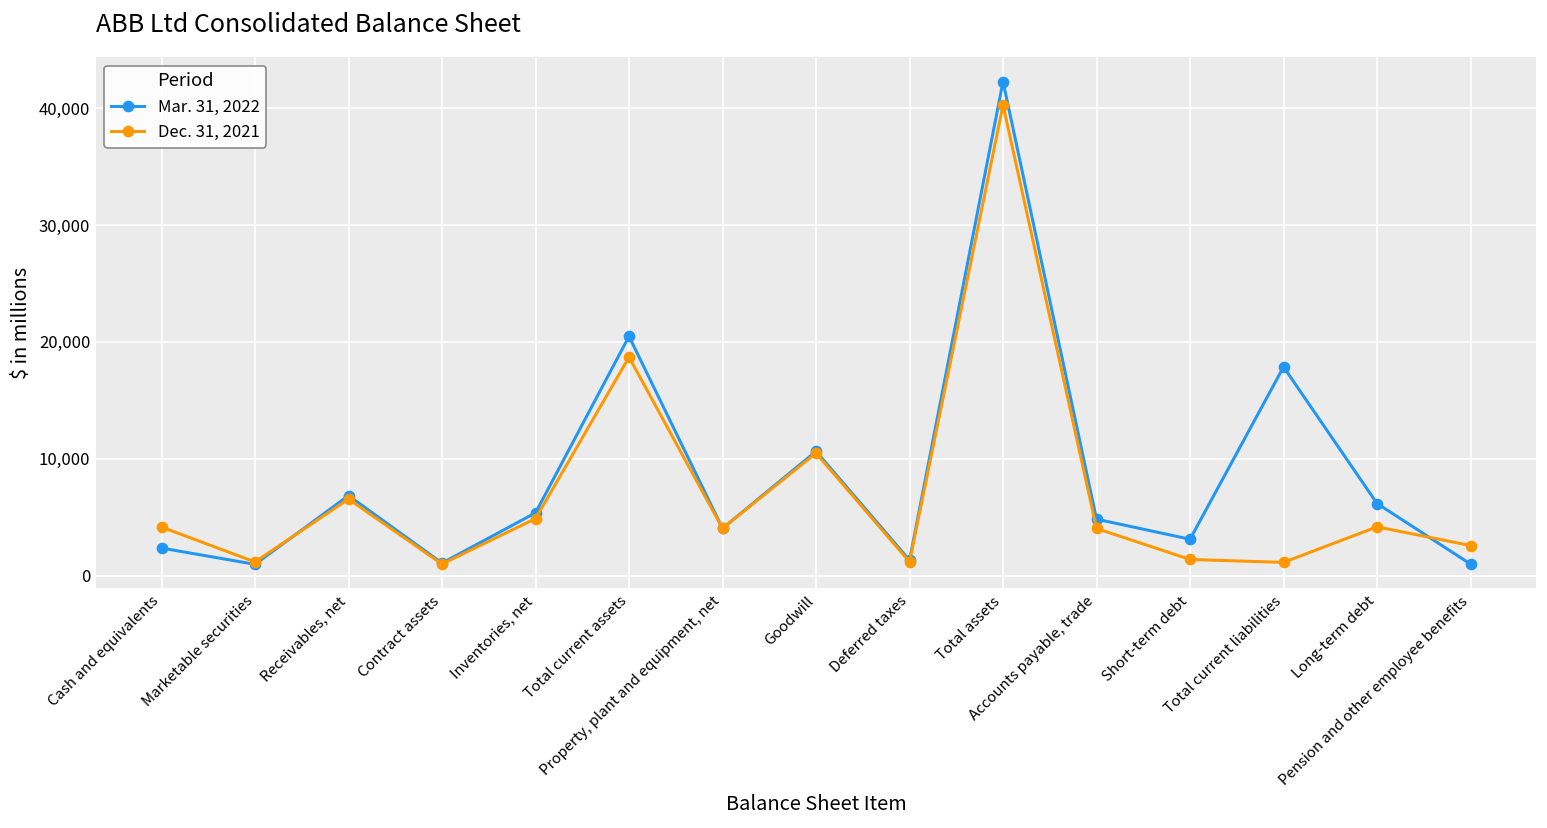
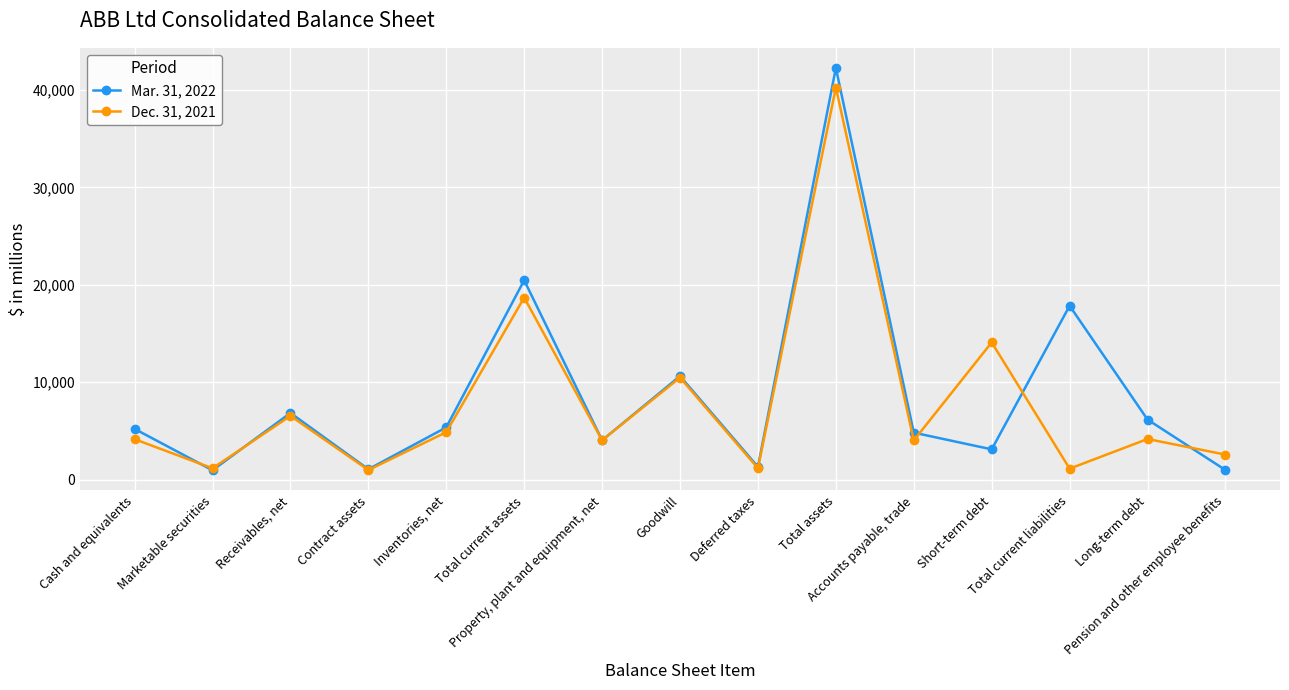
  {
    "Mar. 31, 2022": {
-     "Cash and equivalents": "2,000",
+     "Cash and equivalents": "5,000",
      "Receivables, net": "7,000",
      "Inventories, net": "5,000",
      "Total current assets": "20,000",
      "Total assets": "42,000",
      "Accounts payable, trade": "5,000",
      "Short-term debt": "3,000",
      "Total current liabilities": "18,000",
      "Long-term debt": "6,000",
      "Pension and other employee benefits": "1,000"
    },
    "Dec. 31, 2021": {
      "Cash and equivalents": "4,000",
      "Receivables, net": "7,000",
      "Inventories, net": "5,000",
      "Total current assets": "19,000",
      "Total assets": "40,000",
      "Accounts payable, trade": "4,000",
-     "Short-term debt": "1,000",
+     "Short-term debt": "14,000",
      "Total current liabilities": "1,000",
      "Long-term debt": "4,000",
      "Pension and other employee benefits": "3,000"
    }
  }
